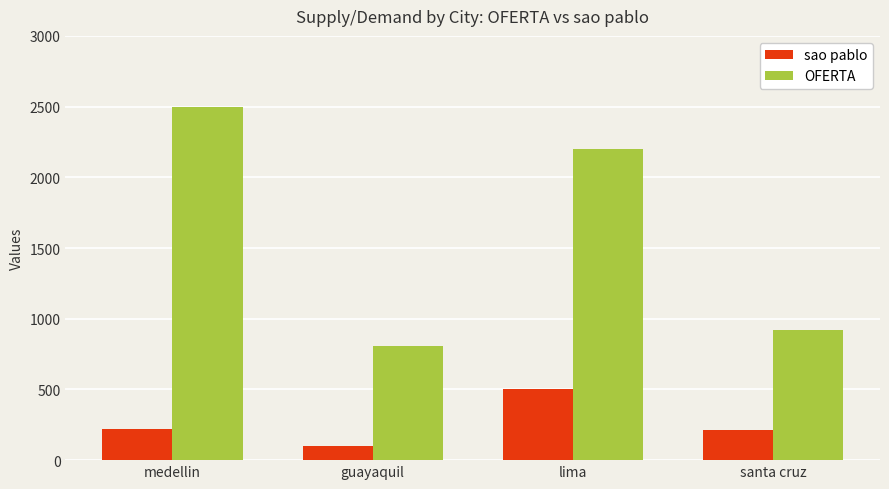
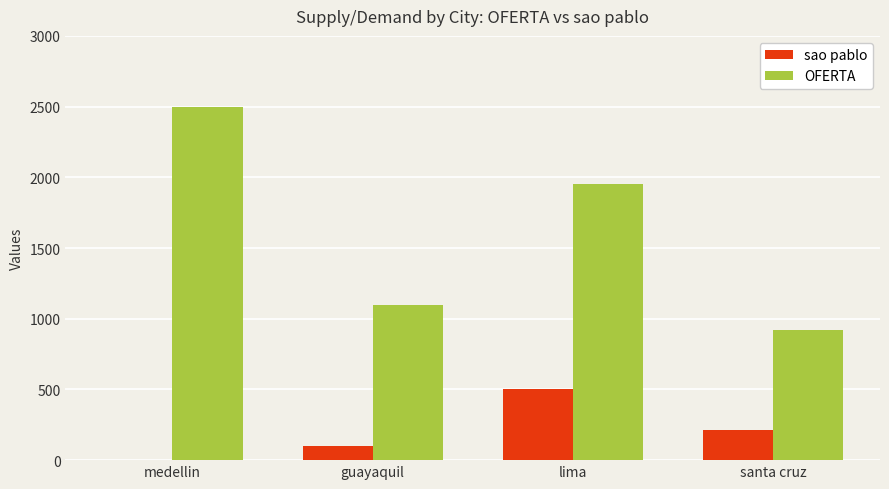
  {
    "sao pablo": {
-     "medellin": 220,
+     "medellin": 0,
      "guayaquil": 100,
      "lima": 500,
      "santa cruz": 210
    },
    "OFERTA": {
      "medellin": 2500,
-     "guayaquil": 810,
-     "lima": 2200,
+     "guayaquil": 1100,
+     "lima": 1950,
      "santa cruz": 920
    }
  }
